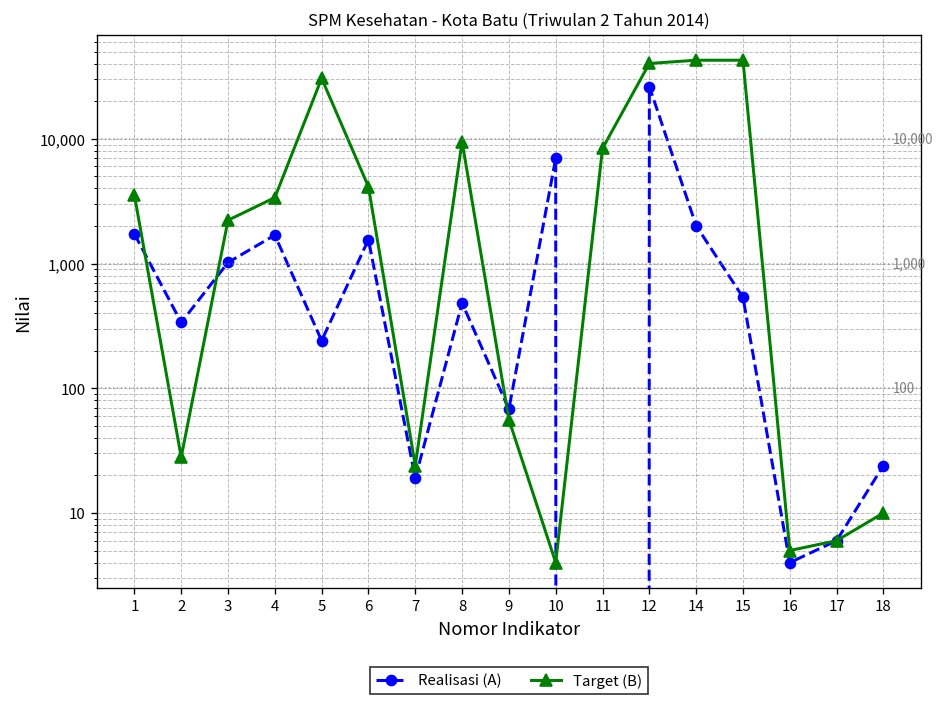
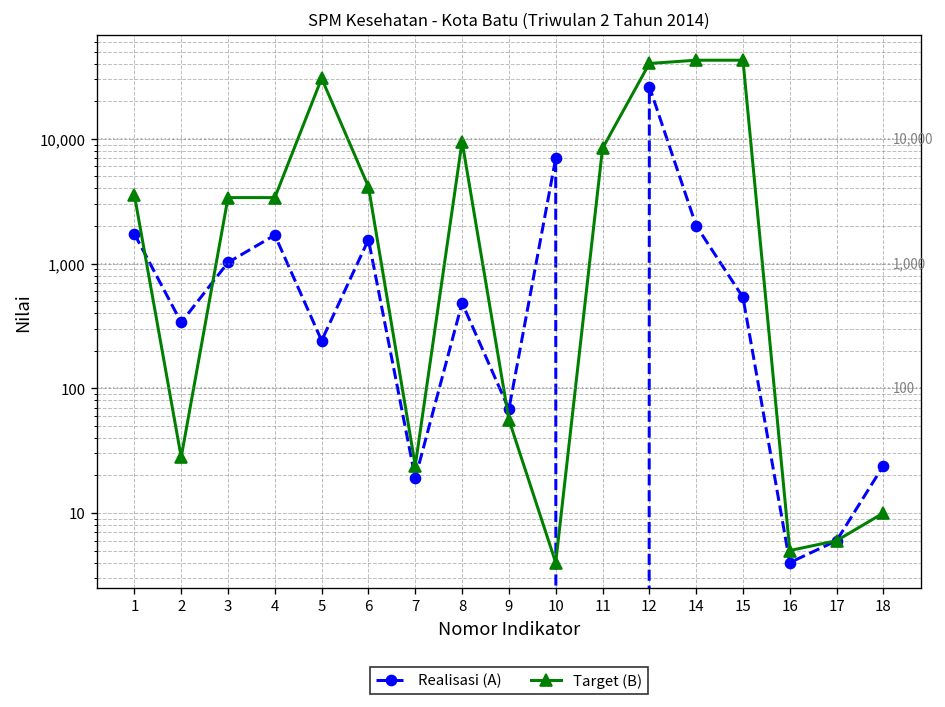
  {
    "Realisasi (A)": {
      "1": "1,700",
      "2": "340",
      "3": "1,000",
      "4": "1,700",
      "5": "240",
      "6": "1,600",
      "7": "19",
      "8": "500",
      "9": "70",
      "10": "7,000",
      "12": "26,000",
      "14": "2,000",
      "15": "500",
      "16": "4",
      "18": "24"
    },
    "Target (B)": {
      "1": "3,500",
      "2": "28",
-     "3": "2,200",
+     "3": "3,400",
      "4": "3,400",
      "5": "31,000",
      "6": "4,100",
      "7": "24",
      "8": "10,000",
      "9": "60",
      "10": "4",
      "11": "8,000",
      "12": "40,000",
      "14": "43,000",
      "15": "43,000",
      "16": "5",
      "18": "10"
    }
  }
